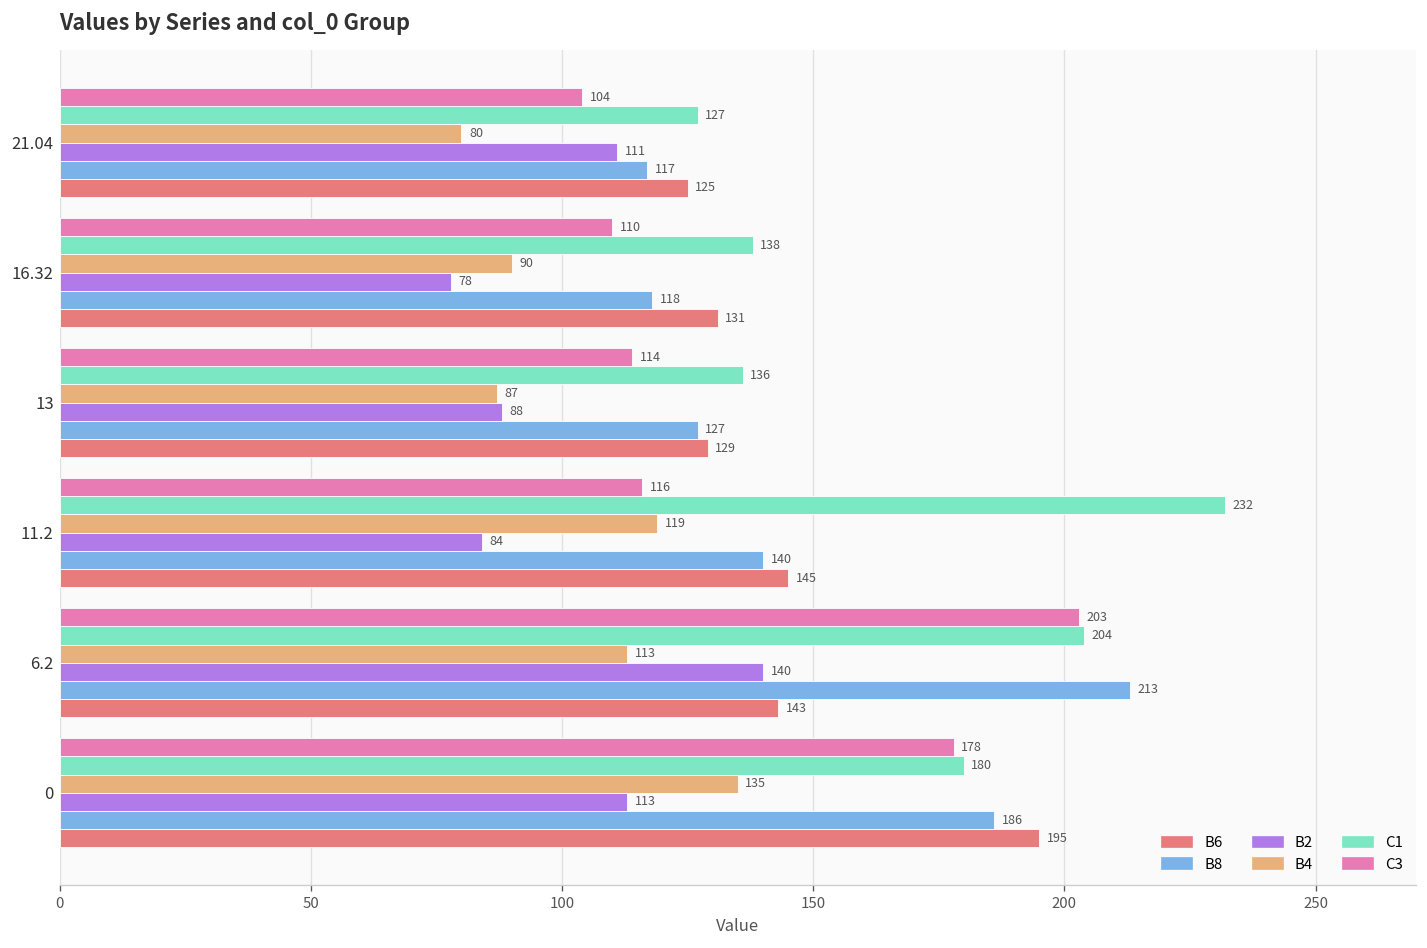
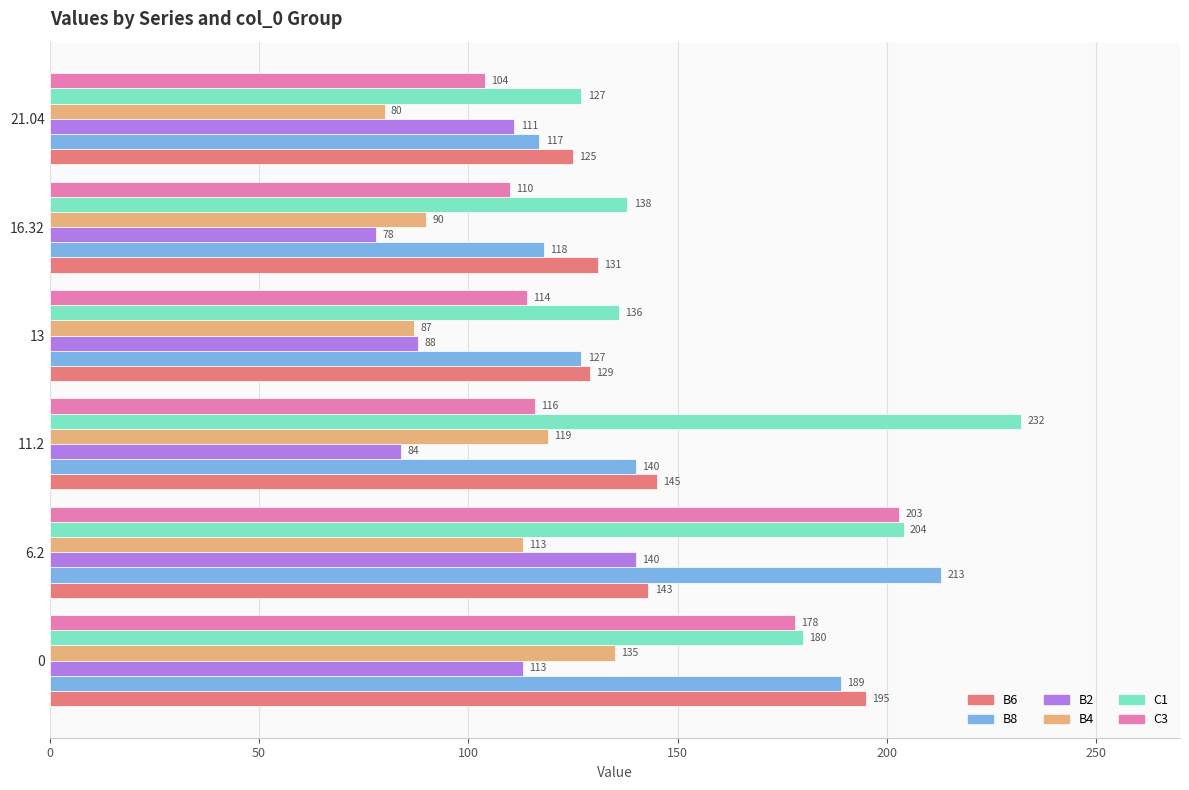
  {
    "B8": {
      "21.04": 117,
      "16.32": 118,
      "13": 127,
      "11.2": 140,
      "6.2": 213,
-     "0": 186
+     "0": 189
    },
    "B2": {
      "21.04": 111,
      "16.32": 78,
      "13": 88,
      "11.2": 84,
      "6.2": 140,
      "0": 113
    },
    "C1": {
      "21.04": 127,
      "16.32": 138,
      "13": 136,
      "11.2": 232,
      "6.2": 204,
      "0": 180
    }
  }
